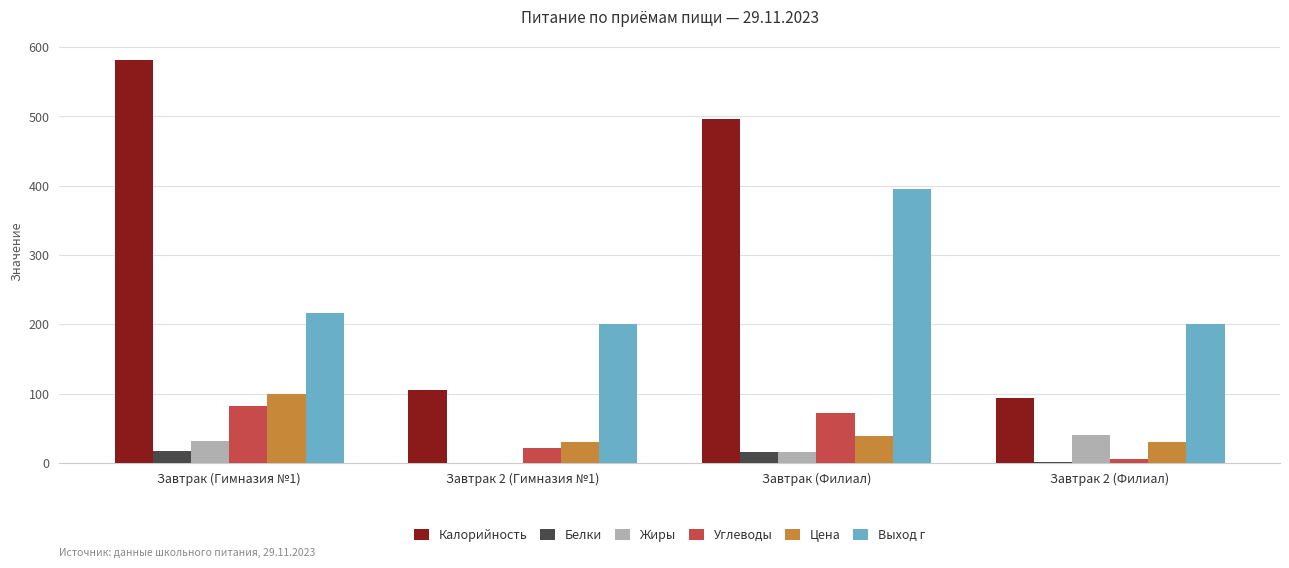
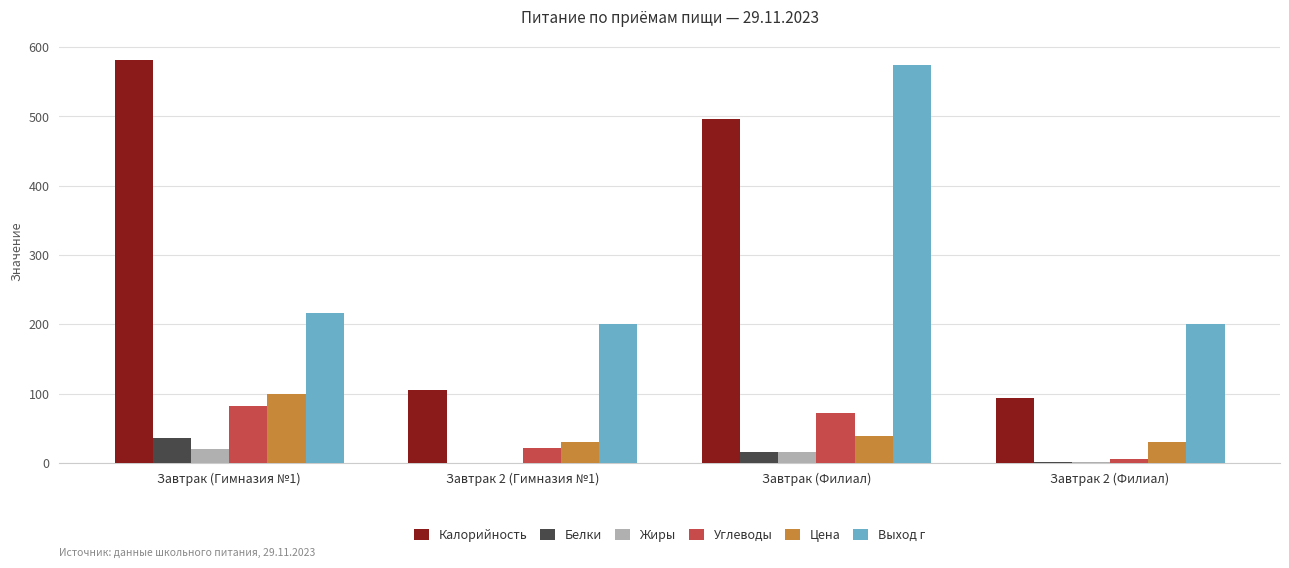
  {
    "Калорийность": {
      "Завтрак (Гимназия №1)": 580,
      "Завтрак 2 (Гимназия №1)": 110,
      "Завтрак (Филиал)": 500,
      "Завтрак 2 (Филиал)": 90
    },
    "Белки": {
-     "Завтрак (Гимназия №1)": 20,
+     "Завтрак (Гимназия №1)": 40,
      "Завтрак 2 (Гимназия №1)": 0,
      "Завтрак (Филиал)": 20
    },
    "Жиры": {
-     "Завтрак (Гимназия №1)": 30,
+     "Завтрак (Гимназия №1)": 20,
      "Завтрак 2 (Гимназия №1)": 0,
      "Завтрак (Филиал)": 20,
-     "Завтрак 2 (Филиал)": 40
+     "Завтрак 2 (Филиал)": 0
    },
    "Углеводы": {
      "Завтрак (Гимназия №1)": 80,
      "Завтрак 2 (Гимназия №1)": 20,
      "Завтрак (Филиал)": 70,
      "Завтрак 2 (Филиал)": 10
    },
    "Цена": {
      "Завтрак (Гимназия №1)": 100,
      "Завтрак 2 (Гимназия №1)": 30,
      "Завтрак (Филиал)": 40,
      "Завтрак 2 (Филиал)": 30
    },
    "Выход г": {
      "Завтрак (Гимназия №1)": 220,
      "Завтрак 2 (Гимназия №1)": 200,
-     "Завтрак (Филиал)": 400,
+     "Завтрак (Филиал)": 570,
      "Завтрак 2 (Филиал)": 200
    }
  }
